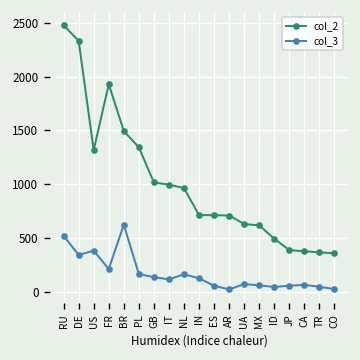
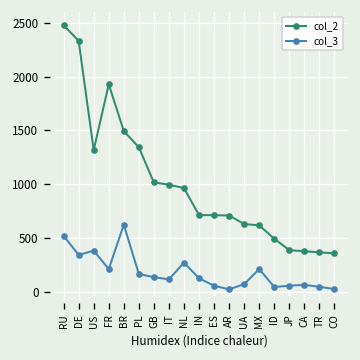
  {
    "col_2": {
      "RU": 2500,
      "DE": 2300,
      "US": 1300,
      "FR": 1900,
      "BR": 1500,
      "PL": 1300,
      "GB": 1000,
      "IT": 1000,
      "NL": 1000,
      "IN": 700,
      "ES": 700,
      "AR": 700,
      "UA": 600,
      "MX": 600,
      "ID": 500,
      "JP": 400,
      "CA": 400,
      "TR": 400,
      "CO": 400
    },
    "col_3": {
      "RU": 500,
      "DE": 300,
      "US": 400,
      "FR": 200,
      "BR": 600,
      "PL": 200,
      "GB": 100,
      "IT": 100,
-     "NL": 200,
+     "NL": 300,
      "IN": 100,
      "ES": 100,
      "AR": 0,
      "UA": 100,
-     "MX": 100,
+     "MX": 200,
      "ID": 0,
      "JP": 100,
      "CA": 100,
      "TR": 0,
      "CO": 0
    }
  }
